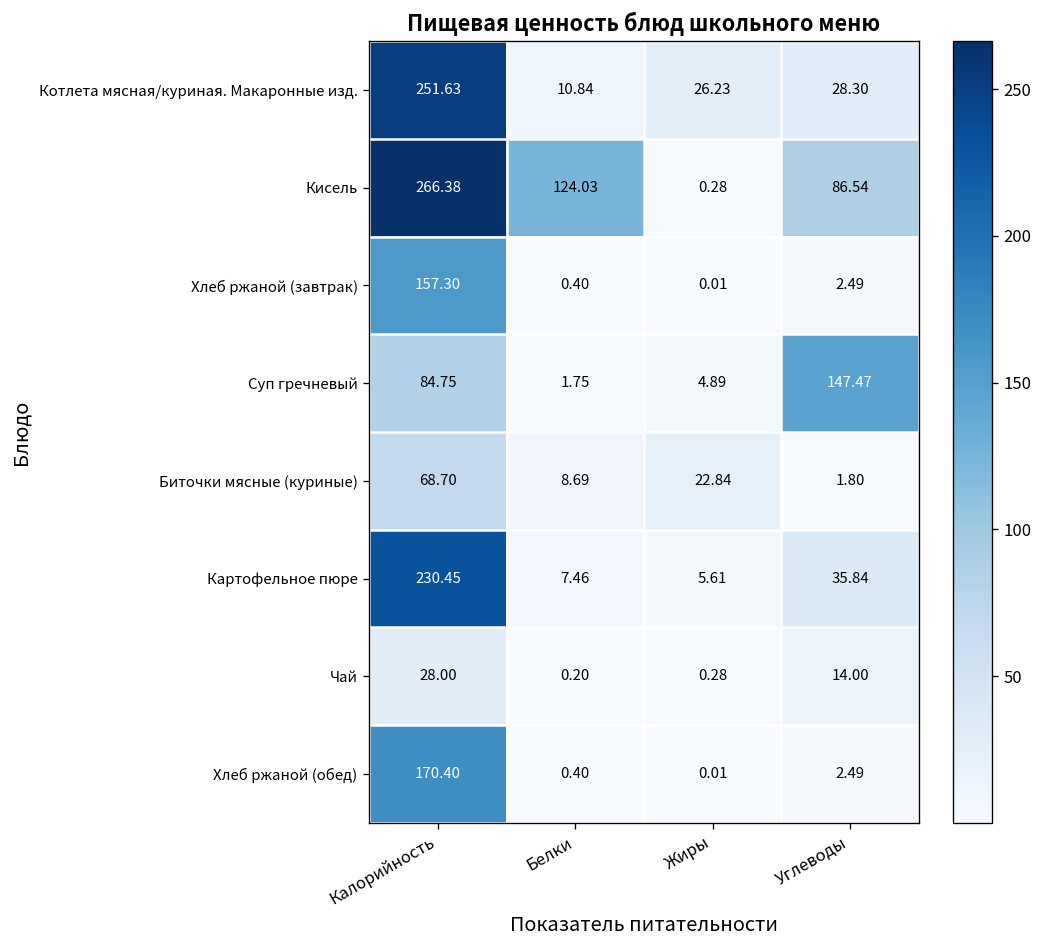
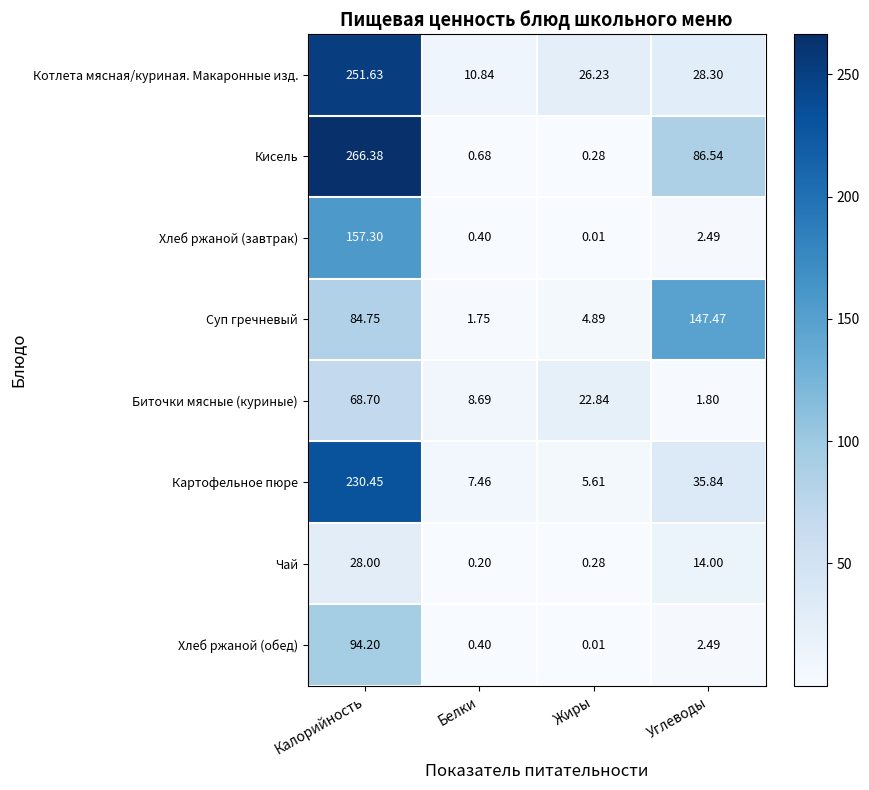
  {
    "Котлета мясная/куриная. Макаронные изд.": {
      "Калорийность": 251.63,
      "Белки": 10.84,
      "Жиры": 26.23,
      "Углеводы": 28.30
    },
    "Кисель": {
      "Калорийность": 266.38,
-     "Белки": 124.03,
+     "Белки": 0.68,
      "Жиры": 0.28,
      "Углеводы": 86.54
    },
    "Хлеб ржаной (завтрак)": {
      "Калорийность": 157.30,
      "Белки": 0.40,
      "Жиры": 0.01,
      "Углеводы": 2.49
    },
    "Суп гречневый": {
      "Калорийность": 84.75,
      "Белки": 1.75,
      "Жиры": 4.89,
      "Углеводы": 147.47
    },
    "Биточки мясные (куриные)": {
      "Калорийность": 68.70,
      "Белки": 8.69,
      "Жиры": 22.84,
      "Углеводы": 1.80
    },
    "Картофельное пюре": {
      "Калорийность": 230.45,
      "Белки": 7.46,
      "Жиры": 5.61,
      "Углеводы": 35.84
    },
    "Чай": {
      "Калорийность": 28.00,
      "Белки": 0.20,
      "Жиры": 0.28,
      "Углеводы": 14.00
    },
    "Хлеб ржаной (обед)": {
-     "Калорийность": 170.40,
+     "Калорийность": 94.20,
      "Белки": 0.40,
      "Жиры": 0.01,
      "Углеводы": 2.49
    }
  }
